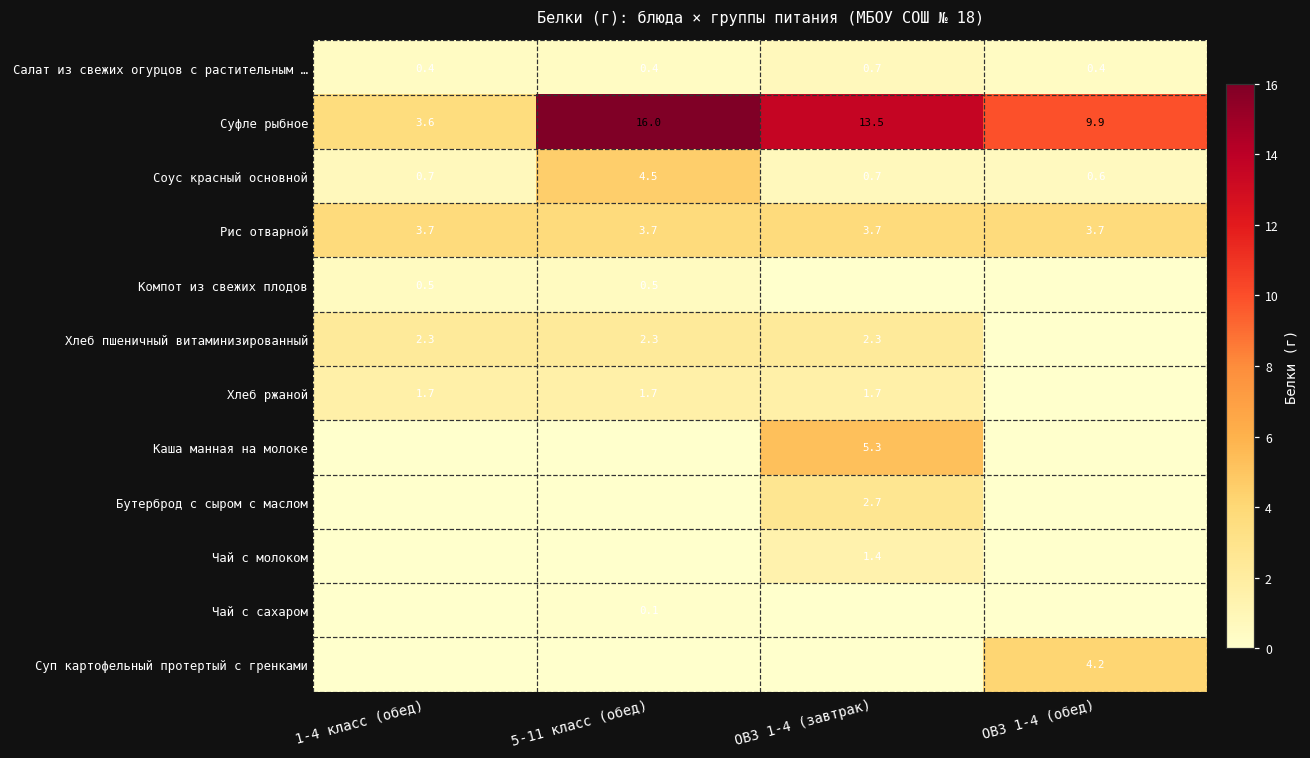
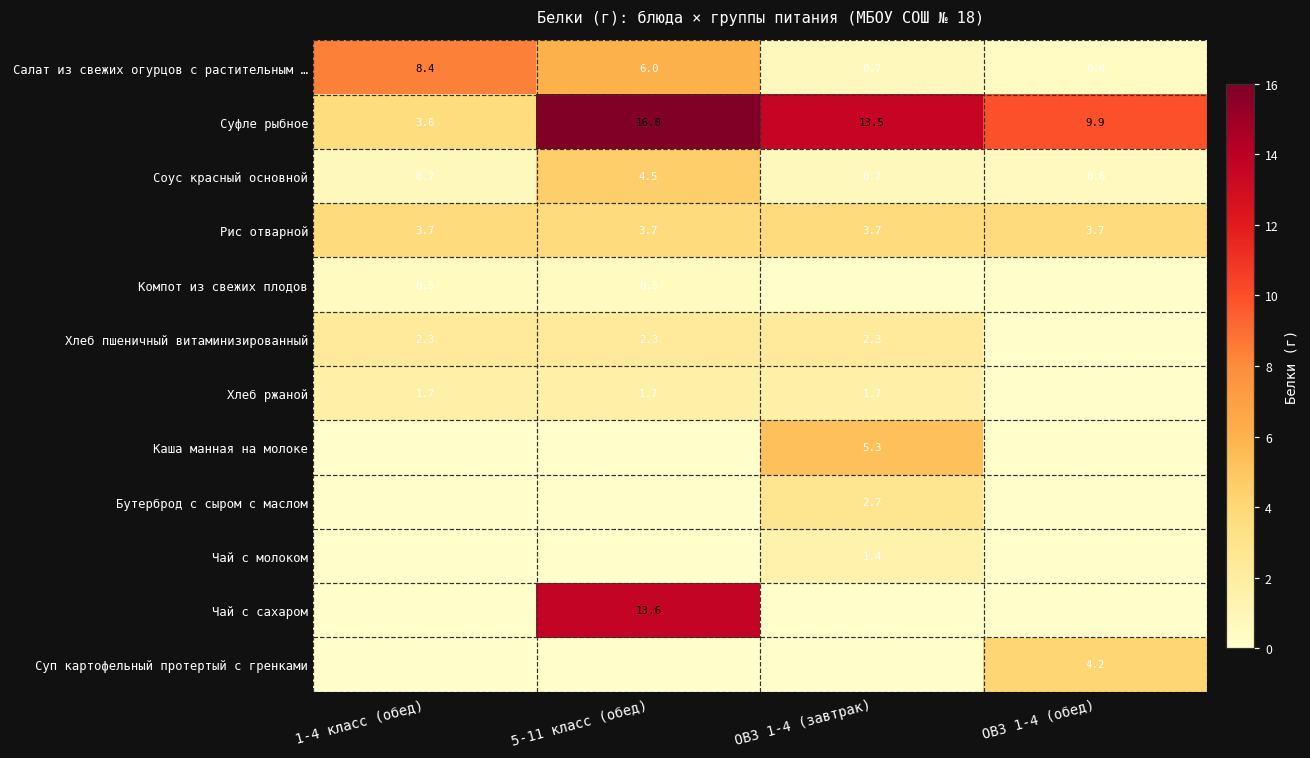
  {
    "Салат из свежих огурцов с растительным …": {
-     "1-4 класс (обед)": 0.4,
-     "5-11 класс (обед)": 0.4,
+     "1-4 класс (обед)": 8.4,
+     "5-11 класс (обед)": 6.0,
      "ОВЗ 1-4 (завтрак)": 0.7,
      "ОВЗ 1-4 (обед)": 0.4
    },
    "Суфле рыбное": {
      "1-4 класс (обед)": 3.6,
      "5-11 класс (обед)": 16.0,
      "ОВЗ 1-4 (завтрак)": 13.5,
      "ОВЗ 1-4 (обед)": 9.9
    },
    "Соус красный основной": {
      "1-4 класс (обед)": 0.7,
      "5-11 класс (обед)": 4.5,
      "ОВЗ 1-4 (завтрак)": 0.7,
      "ОВЗ 1-4 (обед)": 0.6
    },
    "Рис отварной": {
      "1-4 класс (обед)": 3.7,
      "5-11 класс (обед)": 3.7,
      "ОВЗ 1-4 (завтрак)": 3.7,
      "ОВЗ 1-4 (обед)": 3.7
    },
    "Компот из свежих плодов": {
      "1-4 класс (обед)": 0.5,
      "5-11 класс (обед)": 0.5
    },
    "Хлеб пшеничный витаминизированный": {
      "1-4 класс (обед)": 2.3,
      "5-11 класс (обед)": 2.3,
      "ОВЗ 1-4 (завтрак)": 2.3
    },
    "Хлеб ржаной": {
      "1-4 класс (обед)": 1.7,
      "5-11 класс (обед)": 1.7,
      "ОВЗ 1-4 (завтрак)": 1.7
    },
    "Каша манная на молоке": {
      "ОВЗ 1-4 (завтрак)": 5.3
    },
    "Бутерброд с сыром с маслом": {
      "ОВЗ 1-4 (завтрак)": 2.7
    },
    "Чай с молоком": {
      "ОВЗ 1-4 (завтрак)": 1.4
    },
    "Чай с сахаром": {
-     "5-11 класс (обед)": 0.1
+     "5-11 класс (обед)": 13.6
    },
    "Суп картофельный протертый с гренками": {
      "ОВЗ 1-4 (обед)": 4.2
    }
  }
